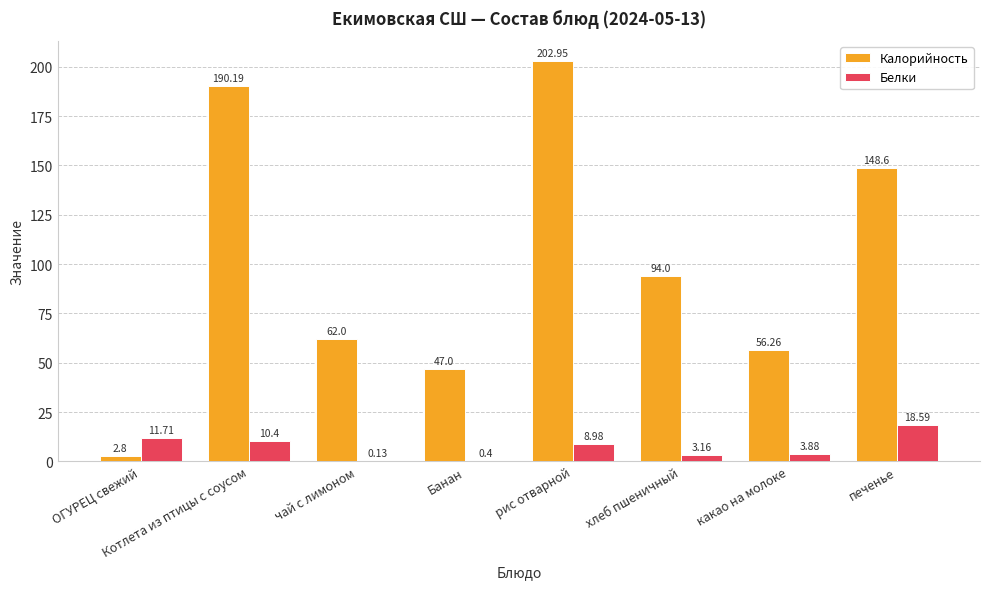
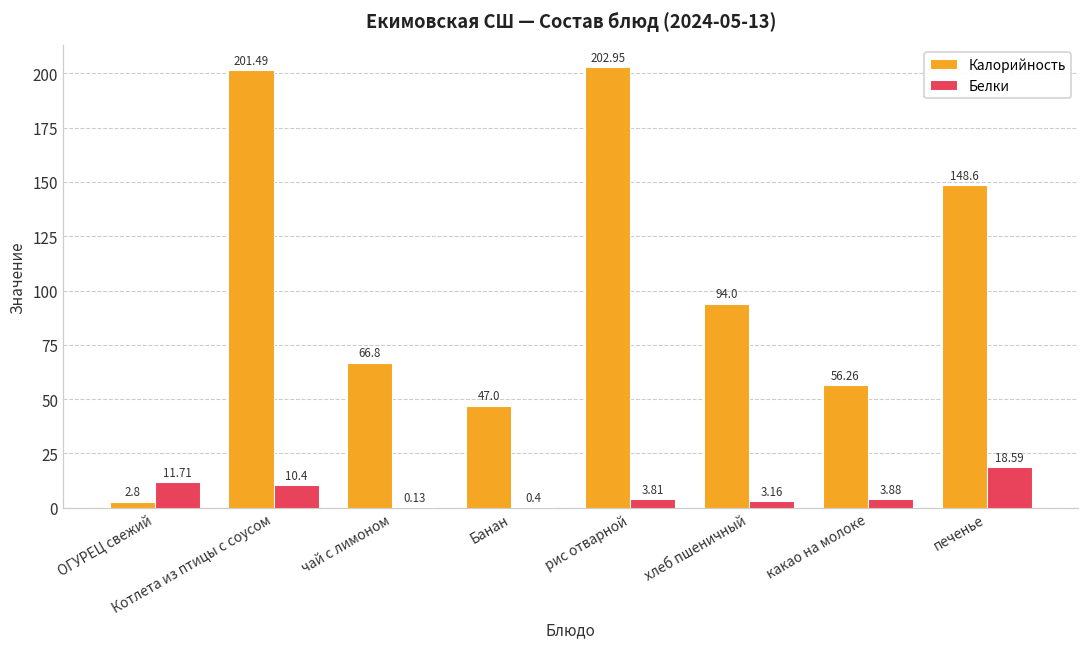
  {
    "Калорийность": {
      "ОГУРЕЦ свежий": 2.8,
-     "Котлета из птицы с соусом": 190.19,
-     "чай с лимоном": 62.0,
+     "Котлета из птицы с соусом": 201.49,
+     "чай с лимоном": 66.8,
      "Банан": 47.0,
      "рис отварной": 202.95,
      "хлеб пшеничный": 94.0,
      "какао на молоке": 56.26,
      "печенье": 148.6
    },
    "Белки": {
      "ОГУРЕЦ свежий": 11.71,
      "Котлета из птицы с соусом": 10.4,
      "чай с лимоном": 0.13,
      "Банан": 0.4,
-     "рис отварной": 8.98,
+     "рис отварной": 3.81,
      "хлеб пшеничный": 3.16,
      "какао на молоке": 3.88,
      "печенье": 18.59
    }
  }
